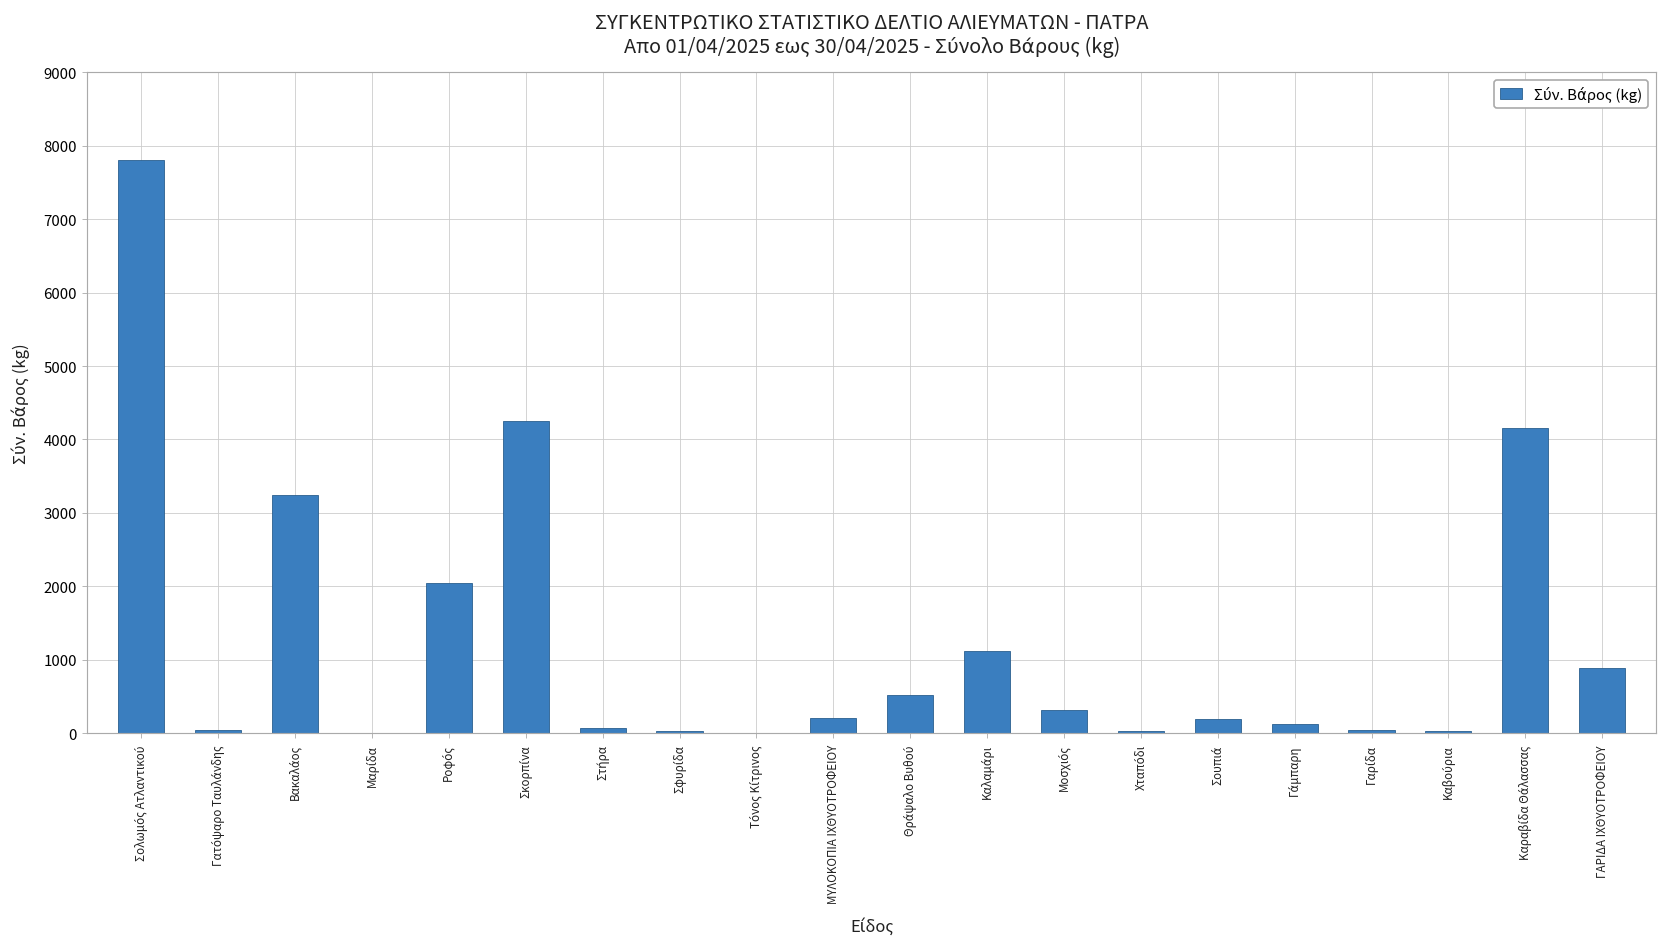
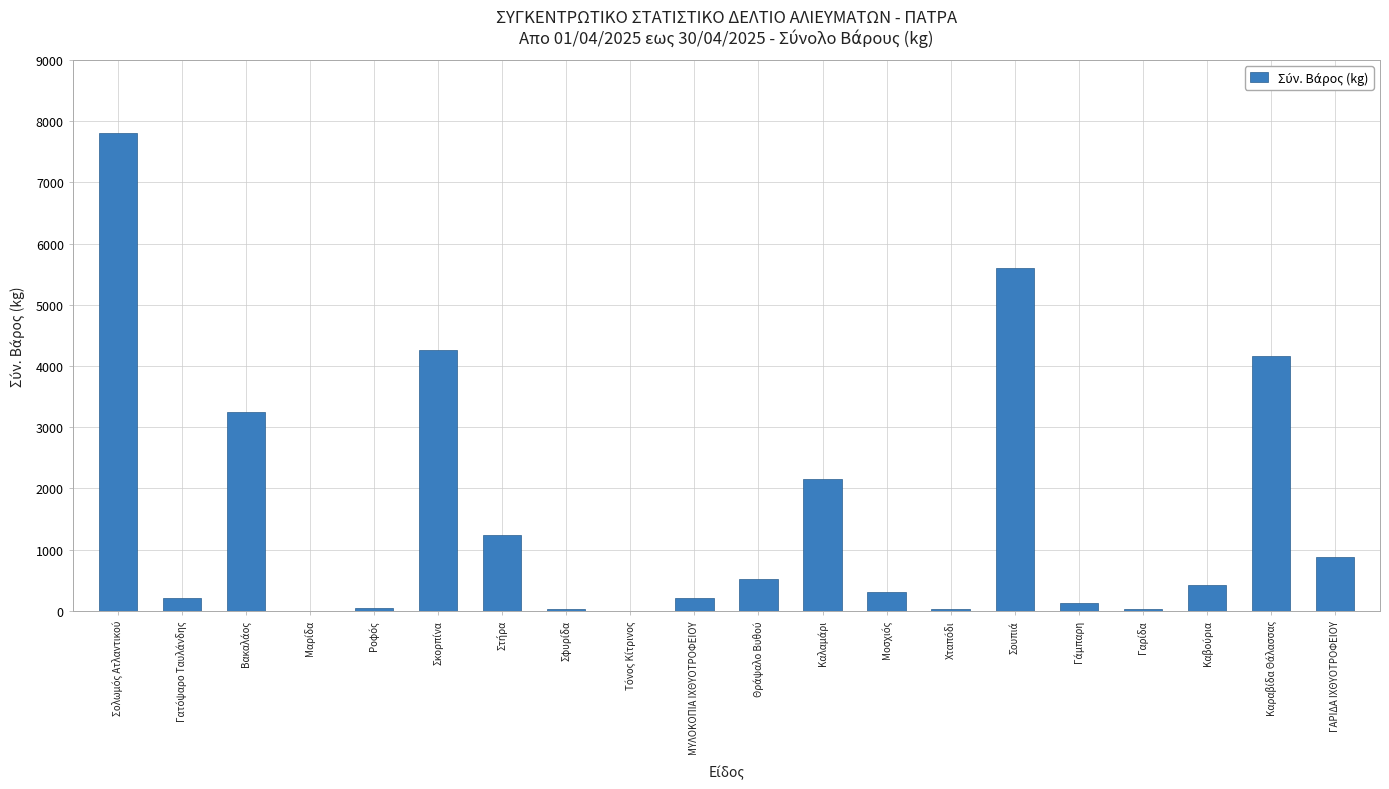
  {
    "Σολωμός Ατλαντικού": 7800,
-   "Γατόψαρο Ταυλάνδης": 0,
+   "Γατόψαρο Ταυλάνδης": 200,
    "Βακαλάος": 3200,
-   "Ροφός": 2000,
+   "Ροφός": 0,
    "Σκορπίνα": 4300,
-   "Στήρα": 100,
+   "Στήρα": 1200,
    "ΜΥΛΟΚΟΠΙΑ ΙΧΘΥΟΤΡΟΦΕΙΟΥ": 200,
    "Θράψαλο Βυθού": 500,
-   "Καλαμάρι": 1100,
+   "Καλαμάρι": 2200,
    "Μοσχιός": 300,
-   "Σουπιά": 200,
+   "Σουπιά": 5600,
    "Γάμπαρη": 100,
-   "Καβούρια": 0,
+   "Καβούρια": 400,
    "Καραβίδα Θάλασσας": 4200,
    "ΓΑΡΙΔΑ ΙΧΘΥΟΤΡΟΦΕΙΟΥ": 900
  }
